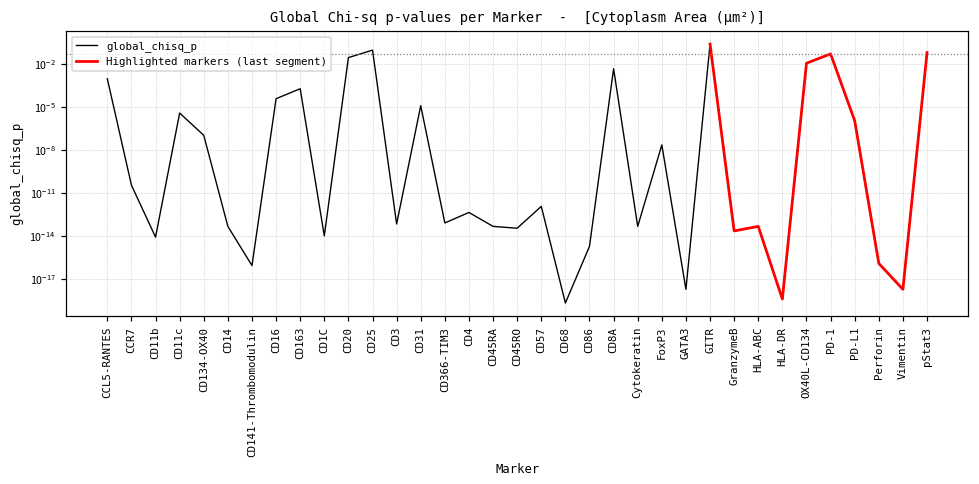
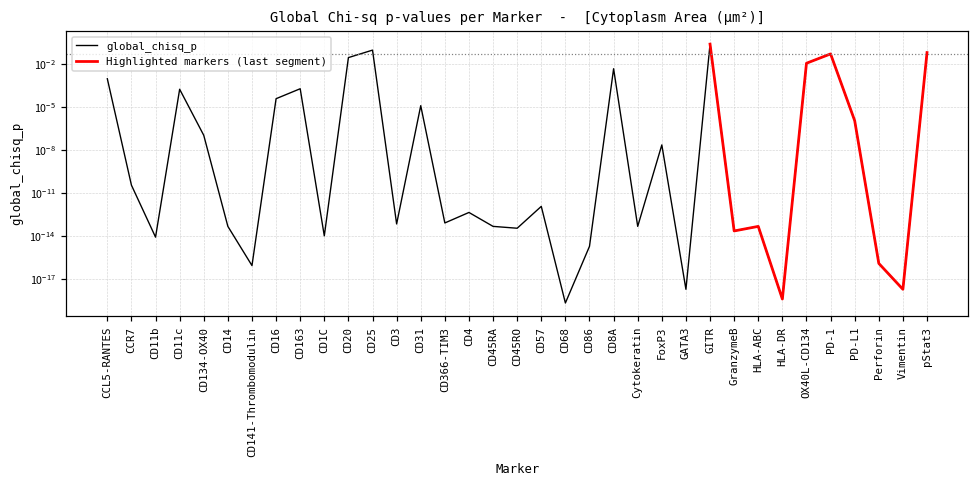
  {
    "global_chisq_p": {
      "CCL5-RANTES": 0.001,
      "CCR7": 0.00000000004,
      "CD11b": 0.000000000000,
-     "CD11c": 0.000004,
+     "CD11c": 0.0002,
      "CD134-OX40": 0.0000001,
      "CD14": 0.000000000000,
      "CD141-Thrombomodulin": 0.000000000000,
      "CD16": 0.00004,
      "CD163": 0.0002,
      "CD1C": 0.000000000000,
      "CD20": 0.03,
      "CD25": 0.1,
      "CD3": 0.000000000000,
      "CD31": 0.00001,
      "CD366-TIM3": 0.000000000000,
      "CD4": 0.000000000000,
      "CD45RA": 0.000000000000,
      "CD45RO": 0.000000000000,
      "CD57": 0.000000000001,
      "CD68": 0.000000000000,
      "CD86": 0.000000000000,
      "CD8A": 0.005,
      "Cytokeratin": 0.000000000000,
      "FoxP3": 0.00000002,
      "GATA3": 0.000000000000
    }
  }
